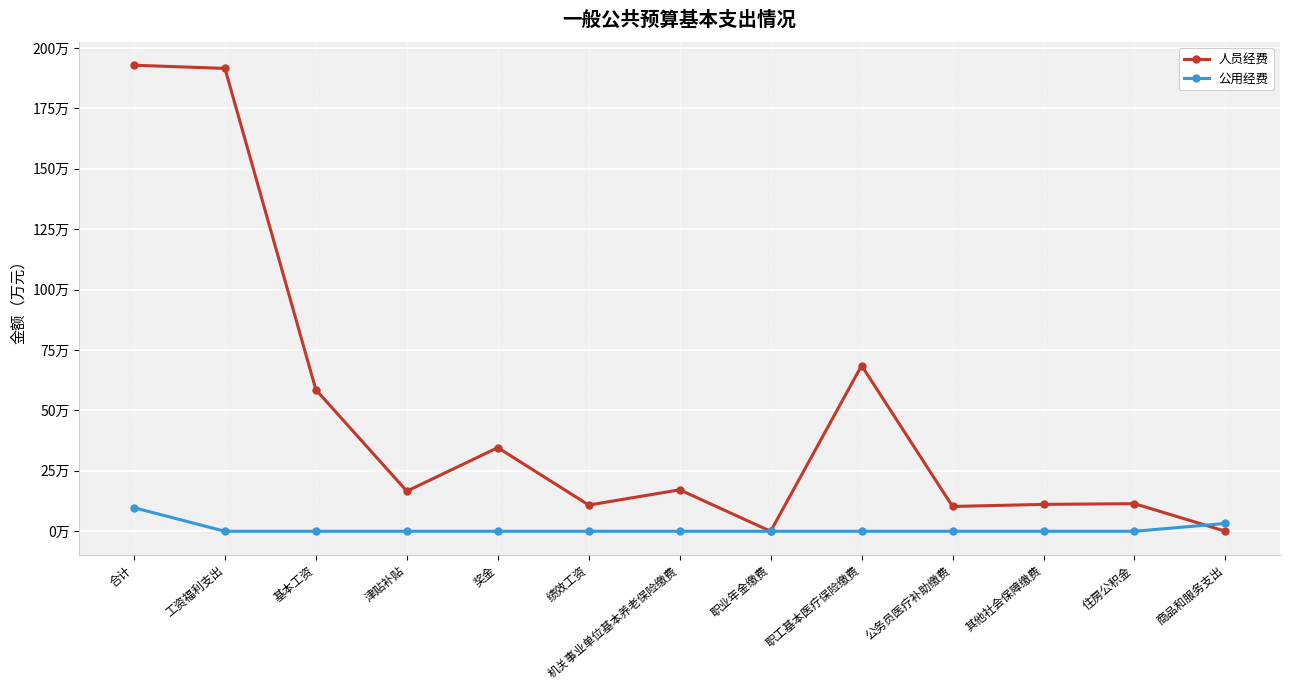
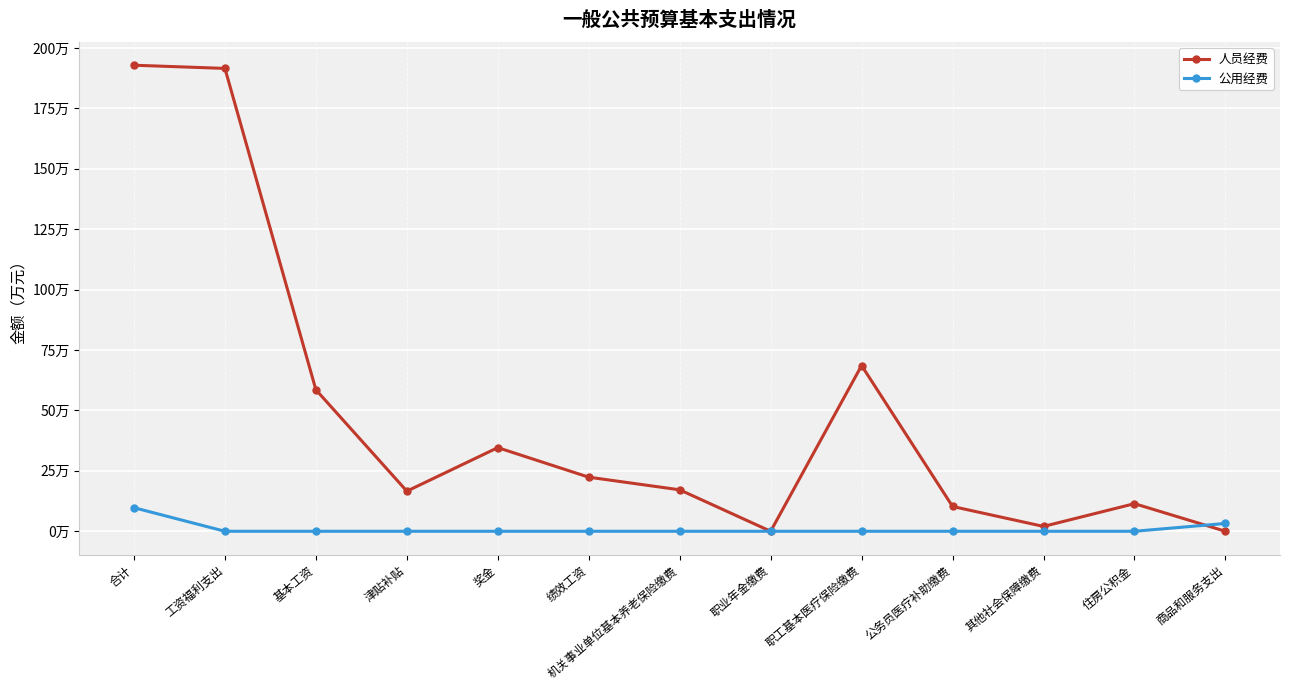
  {
    "人员经费": {
      "合计": "193万",
      "工资福利支出": "192万",
      "基本工资": "59万",
      "津贴补贴": "17万",
      "奖金": "35万",
-     "绩效工资": "11万",
+     "绩效工资": "22万",
      "机关事业单位基本养老保险缴费": "17万",
      "职工基本医疗保险缴费": "69万",
      "公务员医疗补助缴费": "10万",
-     "其他社会保障缴费": "11万",
+     "其他社会保障缴费": "2万",
      "住房公积金": "11万",
      "商品和服务支出": "0万"
    },
    "公用经费": {
      "合计": "10万",
      "工资福利支出": "0万",
      "基本工资": "0万",
      "津贴补贴": "0万",
      "奖金": "0万",
      "绩效工资": "0万",
      "机关事业单位基本养老保险缴费": "0万",
      "职工基本医疗保险缴费": "0万",
      "公务员医疗补助缴费": "0万",
      "其他社会保障缴费": "0万",
      "住房公积金": "0万",
      "商品和服务支出": "3万"
    }
  }
